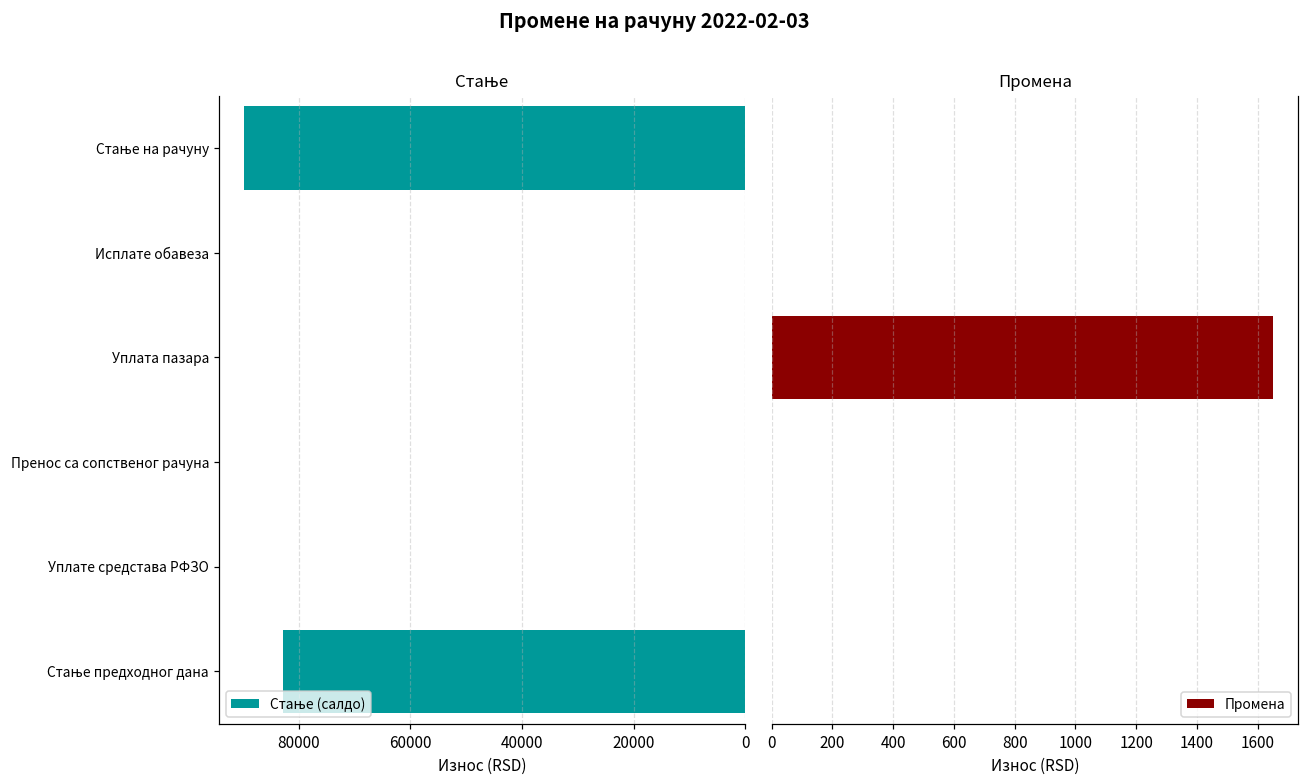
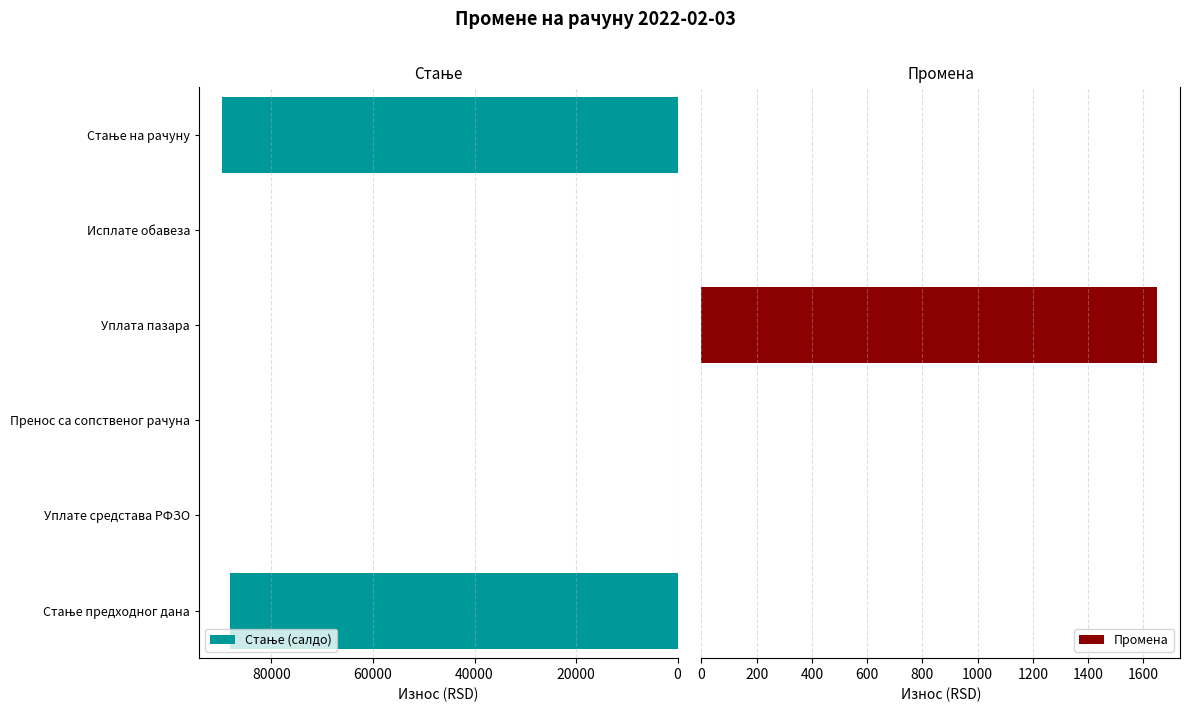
  {
    "Стање": {
      "Стање на рачуну": 90000,
      "Исплате обавеза": 0,
      "Уплата пазара": 0,
      "Пренос са сопственог рачуна": 0,
      "Уплате средстава РФЗО": 0,
-     "Стање предходног дана": 83000
+     "Стање предходног дана": 88000
    }
  }
